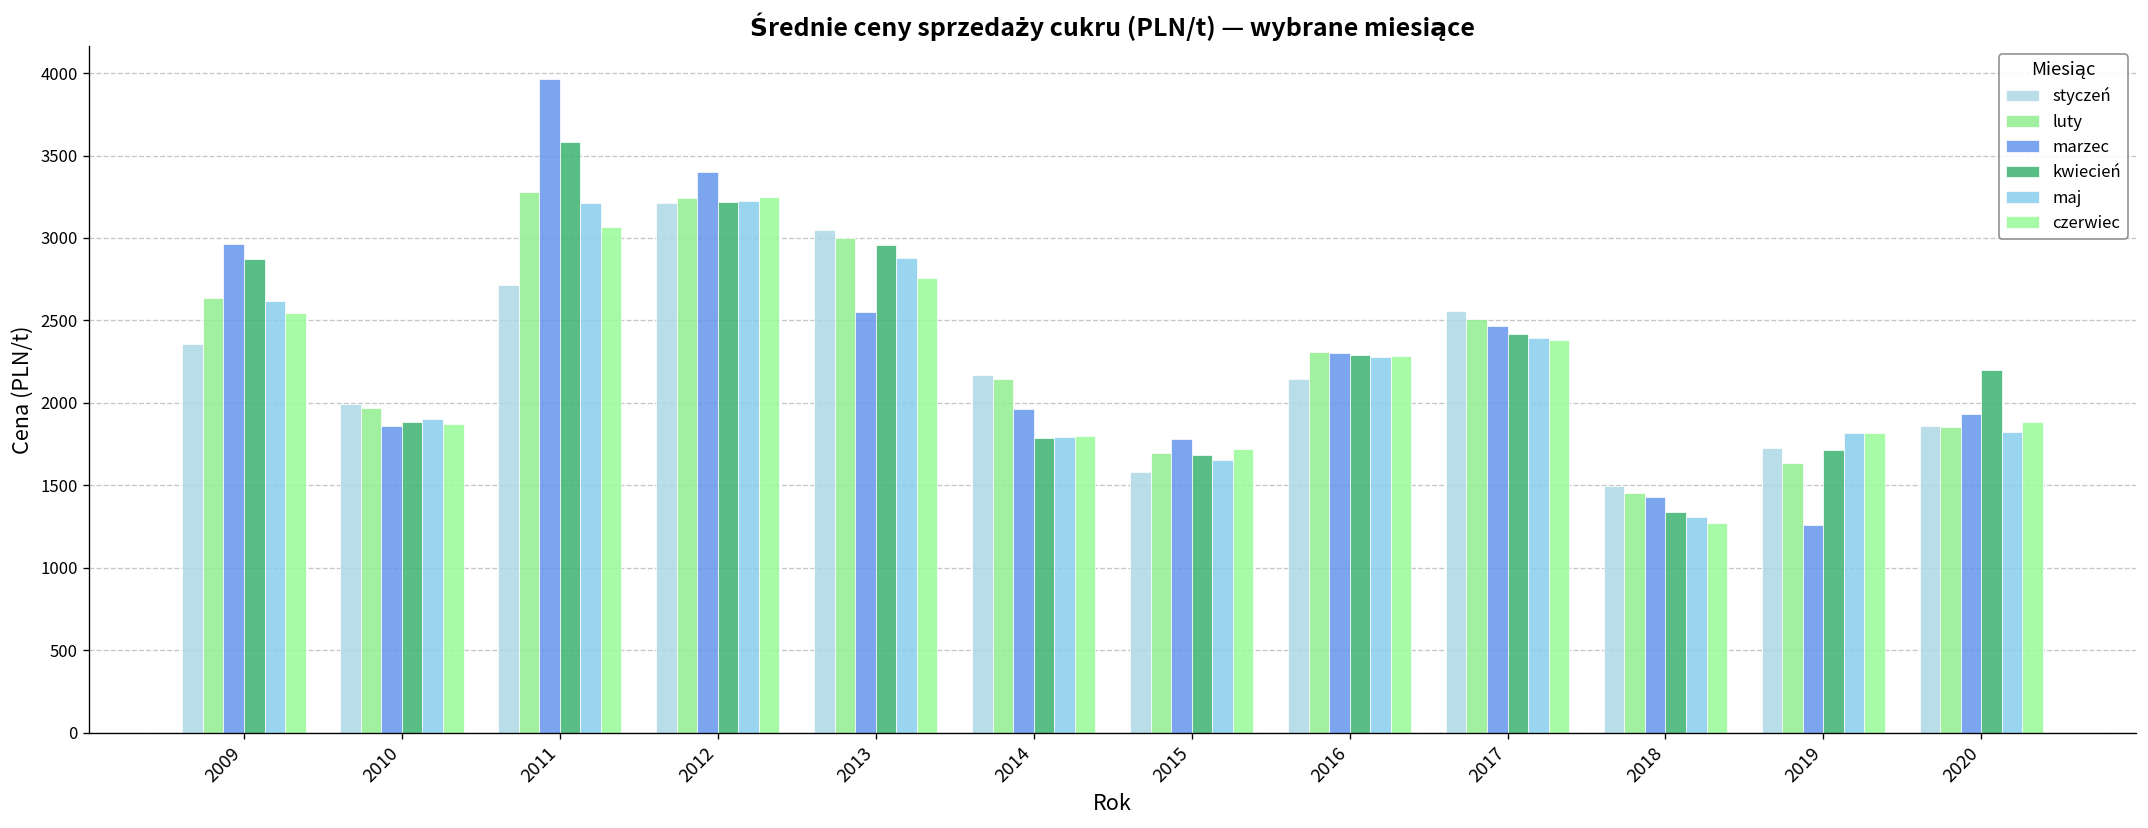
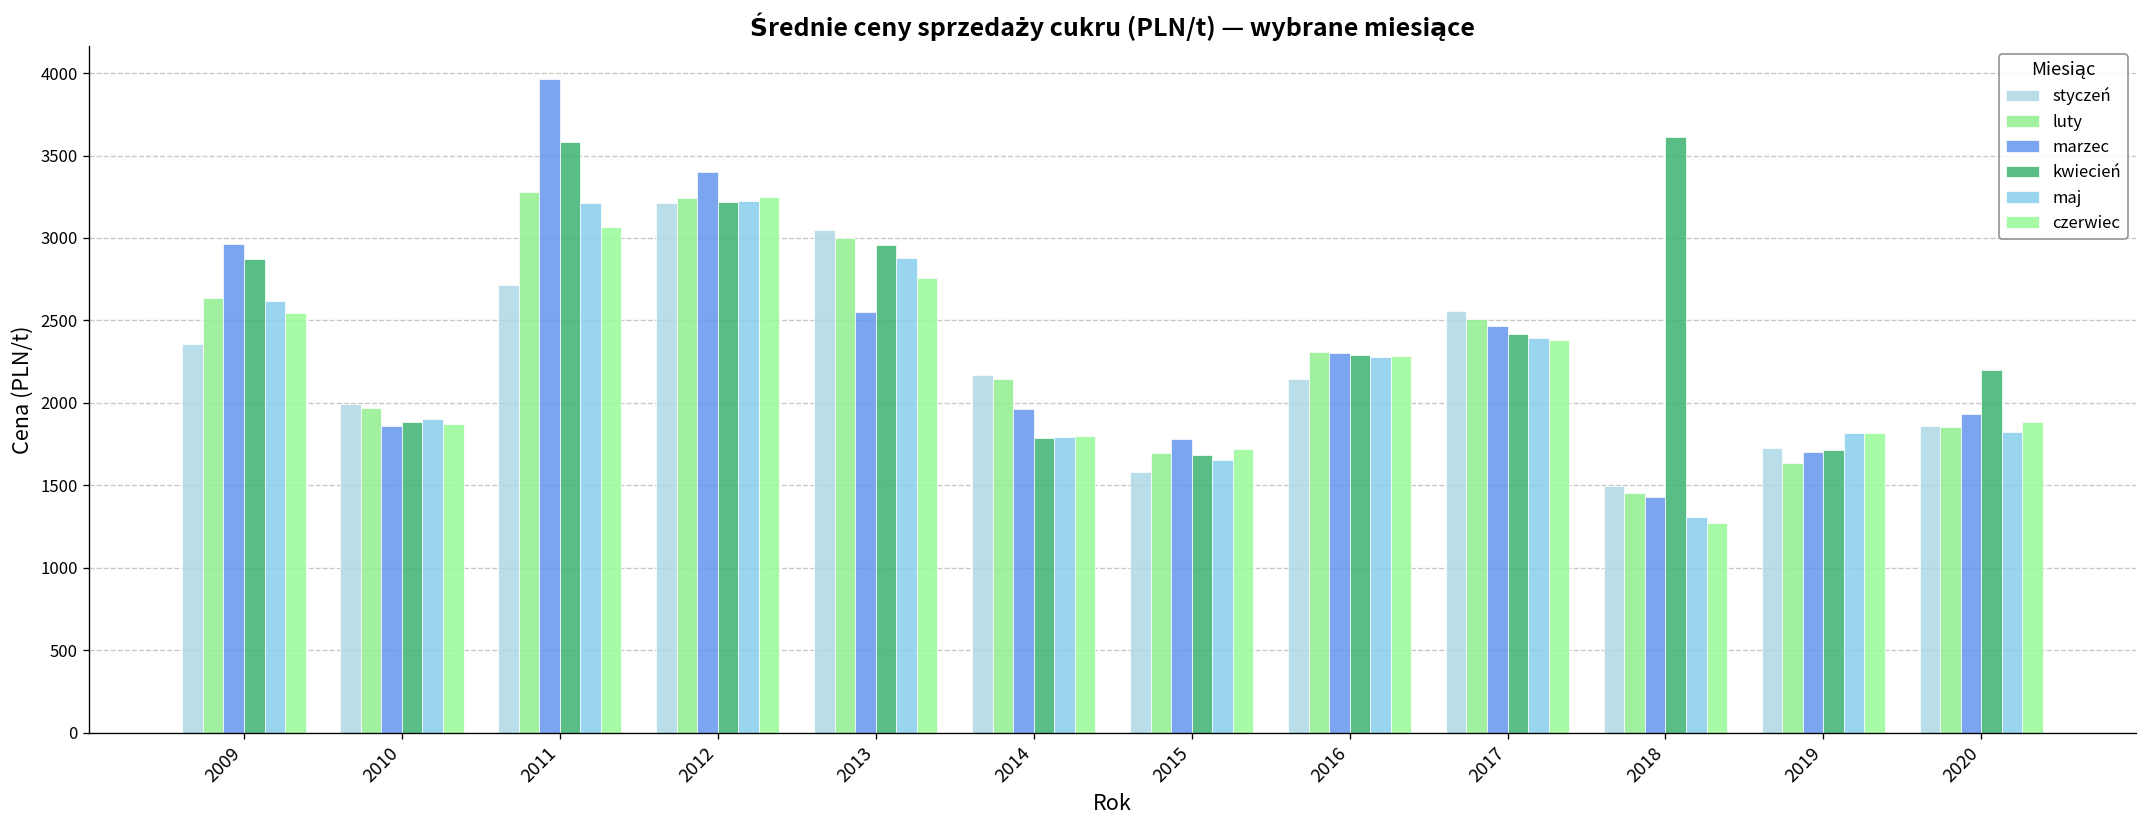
  {
    "marzec": {
      "2009": 2970,
      "2010": 1860,
      "2011": 3970,
      "2012": 3400,
      "2013": 2550,
      "2014": 1970,
      "2015": 1780,
      "2016": 2300,
      "2017": 2470,
      "2018": 1430,
-     "2019": 1260,
+     "2019": 1700,
      "2020": 1930
    },
    "kwiecień": {
      "2009": 2870,
      "2010": 1890,
      "2011": 3580,
      "2012": 3220,
      "2013": 2960,
      "2014": 1790,
      "2015": 1690,
      "2016": 2290,
      "2017": 2420,
-     "2018": 1340,
+     "2018": 3610,
      "2019": 1720,
      "2020": 2200
    }
  }
